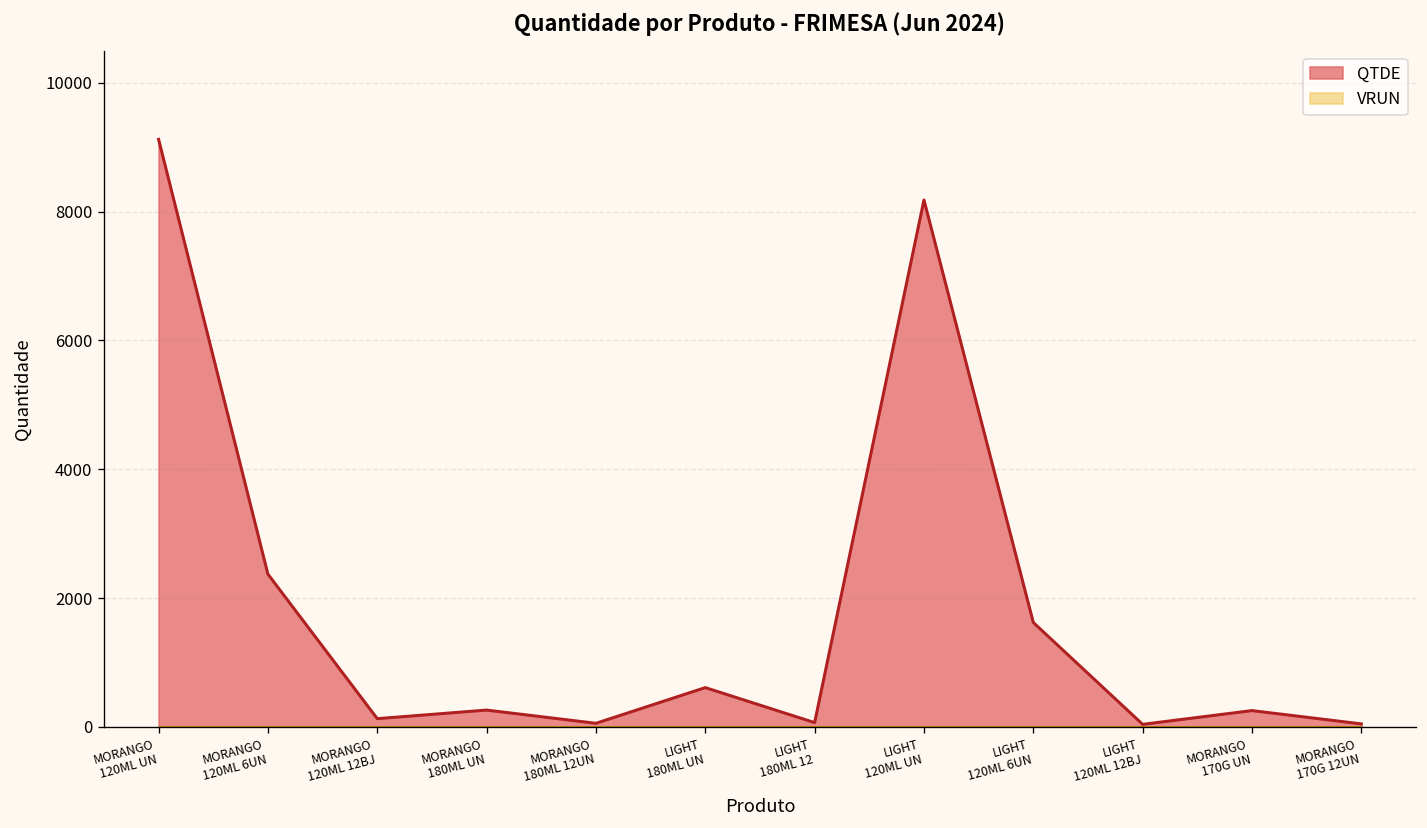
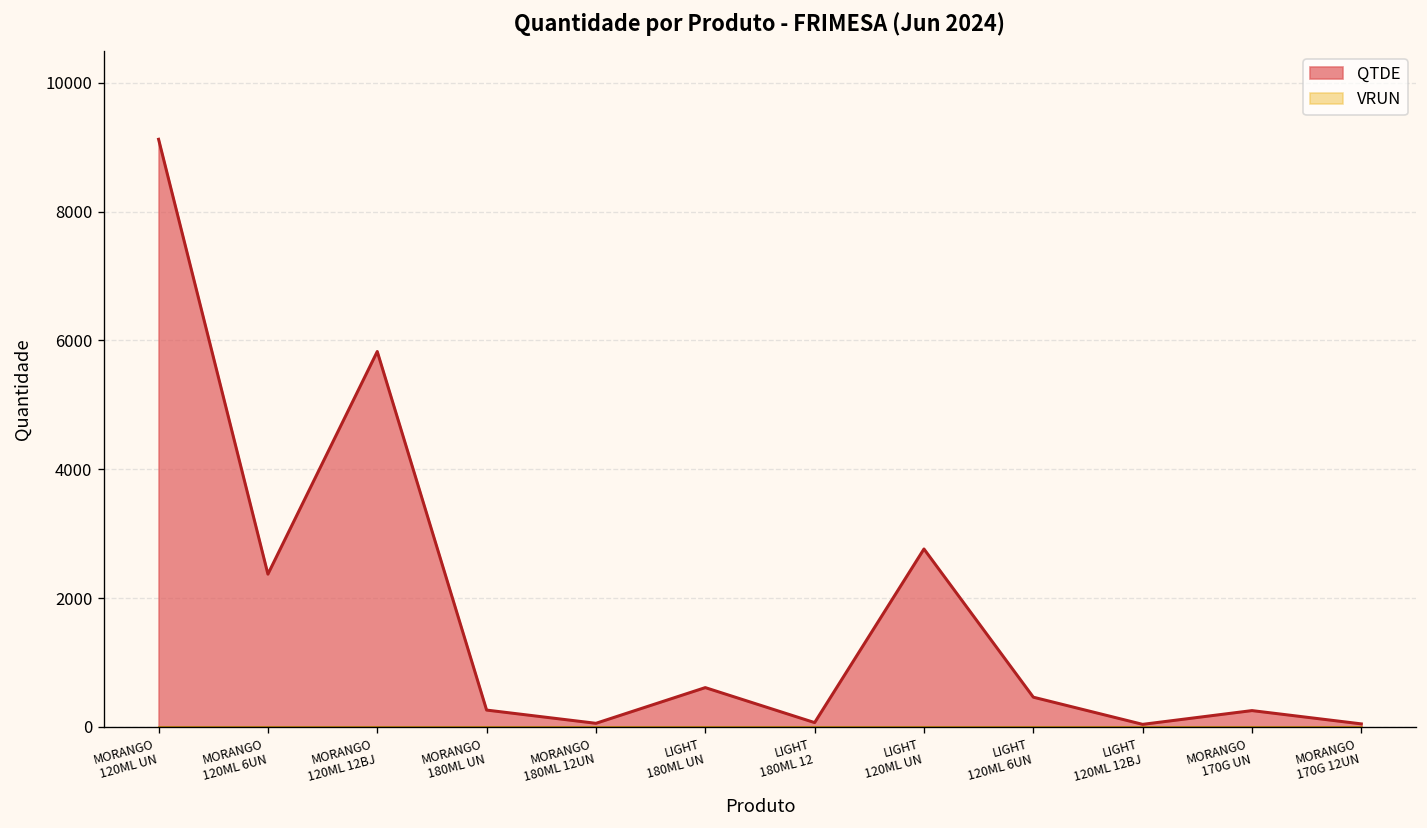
  {
    "QTDE": {
      "MORANGO 120ML UN": 9100,
      "MORANGO 120ML 6UN": 2400,
-     "MORANGO 120ML 12BJ": 100,
+     "MORANGO 120ML 12BJ": 5800,
      "MORANGO 180ML UN": 300,
      "MORANGO 180ML 12UN": 100,
      "LIGHT 180ML UN": 600,
      "LIGHT 180ML 12": 100,
-     "LIGHT 120ML UN": 8200,
-     "LIGHT 120ML 6UN": 1600,
+     "LIGHT 120ML UN": 2800,
+     "LIGHT 120ML 6UN": 500,
      "MORANGO 170G UN": 300
    },
    "VRUN": {
      "MORANGO 120ML UN": 0,
      "MORANGO 120ML 6UN": 0,
      "MORANGO 120ML 12BJ": 0,
      "MORANGO 180ML UN": 0,
      "MORANGO 180ML 12UN": 0,
      "LIGHT 180ML UN": 0,
      "LIGHT 180ML 12": 0,
      "LIGHT 120ML UN": 0,
      "LIGHT 120ML 6UN": 0,
      "MORANGO 170G UN": 0
    }
  }
